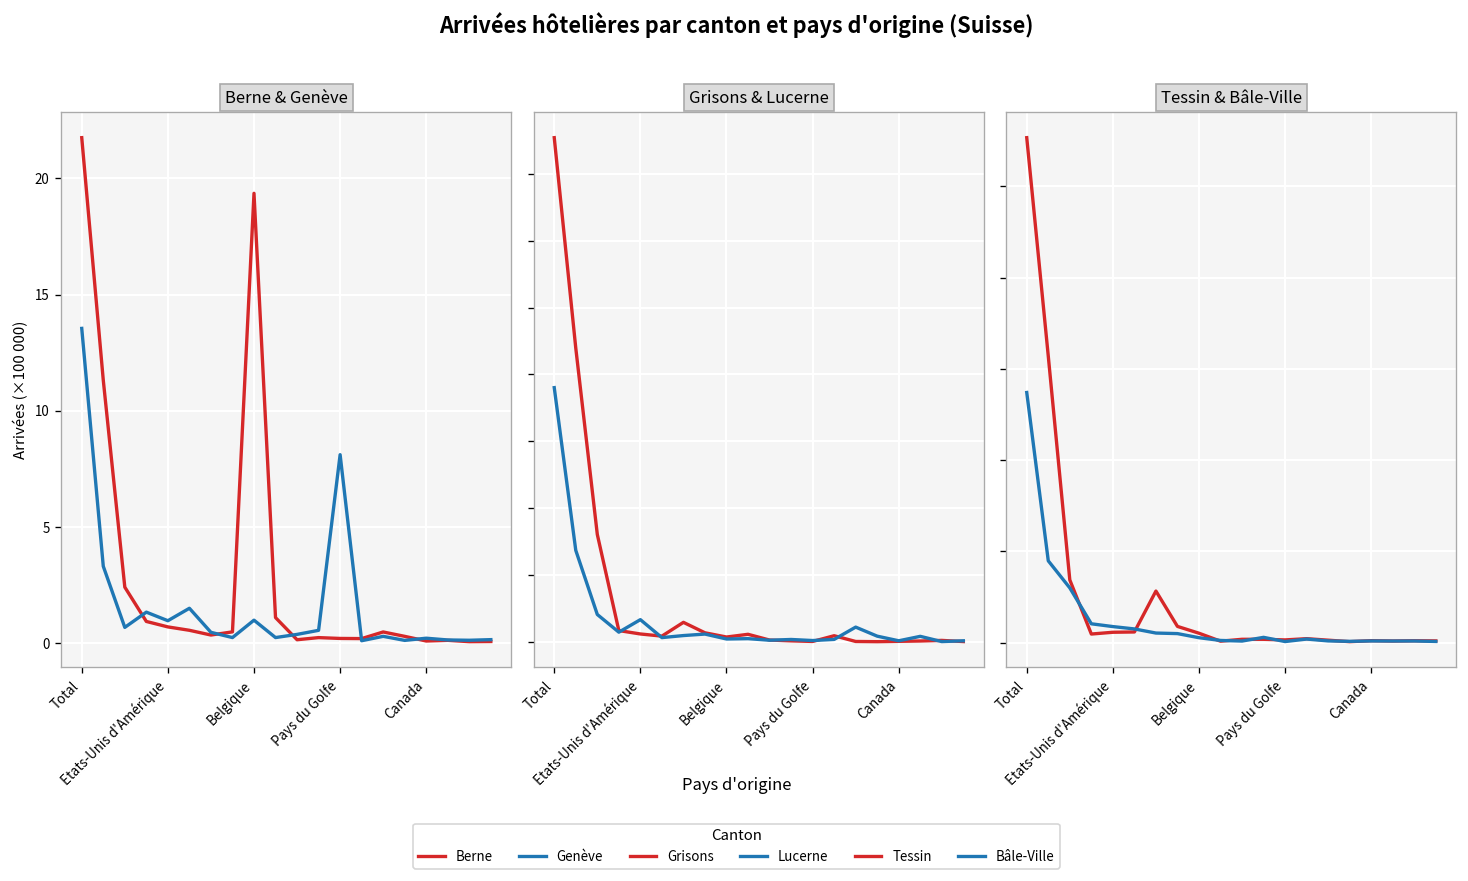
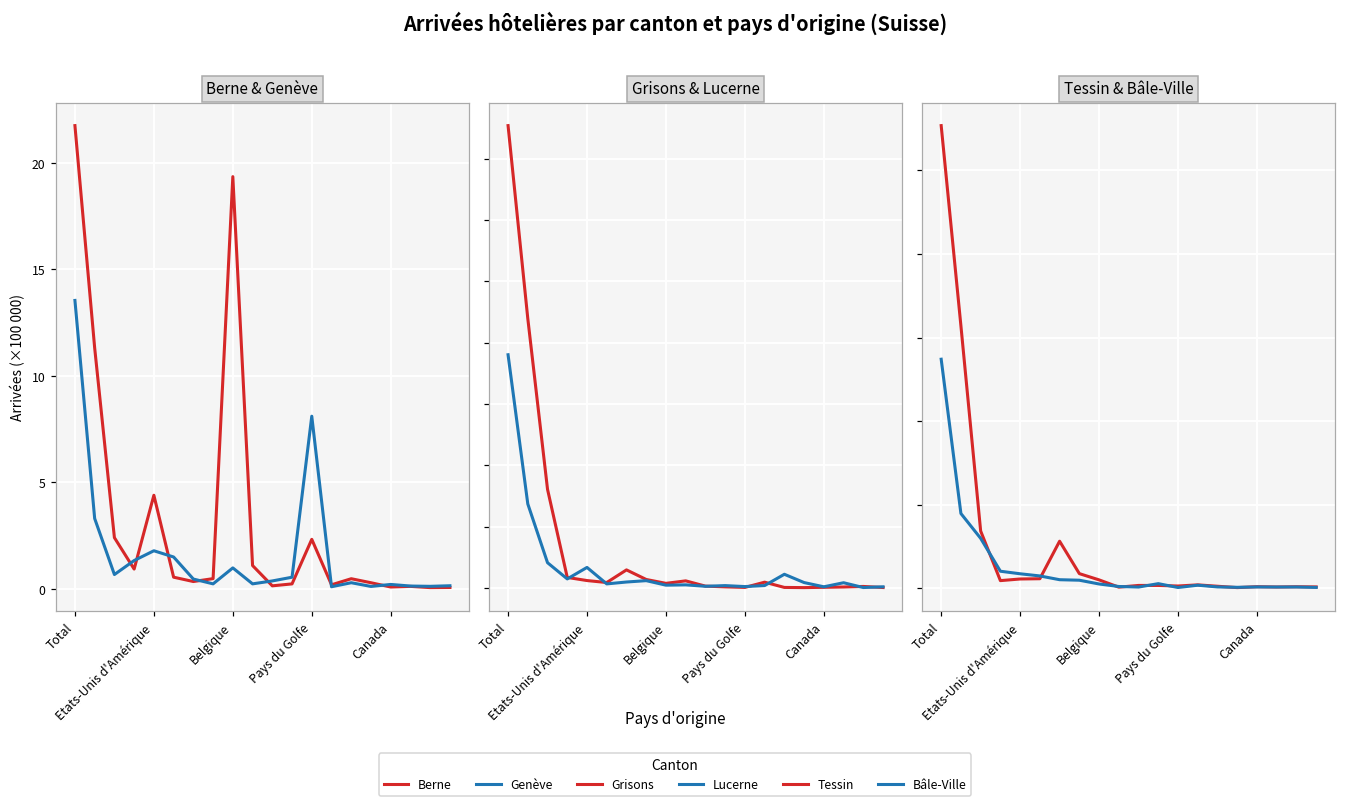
  {
    "Berne & Genève": {
      "Berne": {
        "Total": 21.8,
-       "Etats-Unis d'Amérique": 0.7,
+       "Etats-Unis d'Amérique": 4.4,
        "Belgique": 19.4,
-       "Pays du Golfe": 0.2
+       "Pays du Golfe": 2.3
      },
      "Genève": {
        "Total": 13.5,
-       "Etats-Unis d'Amérique": 1.0,
+       "Etats-Unis d'Amérique": 1.8,
        "Belgique": 1.0,
        "Pays du Golfe": 8.1
      }
    }
  }
